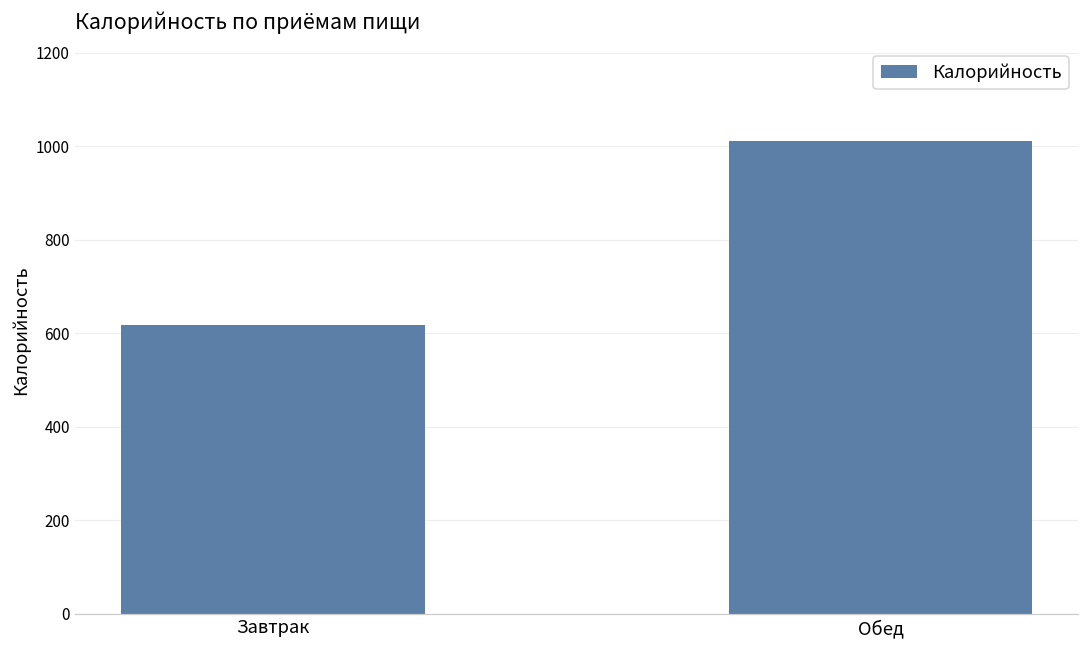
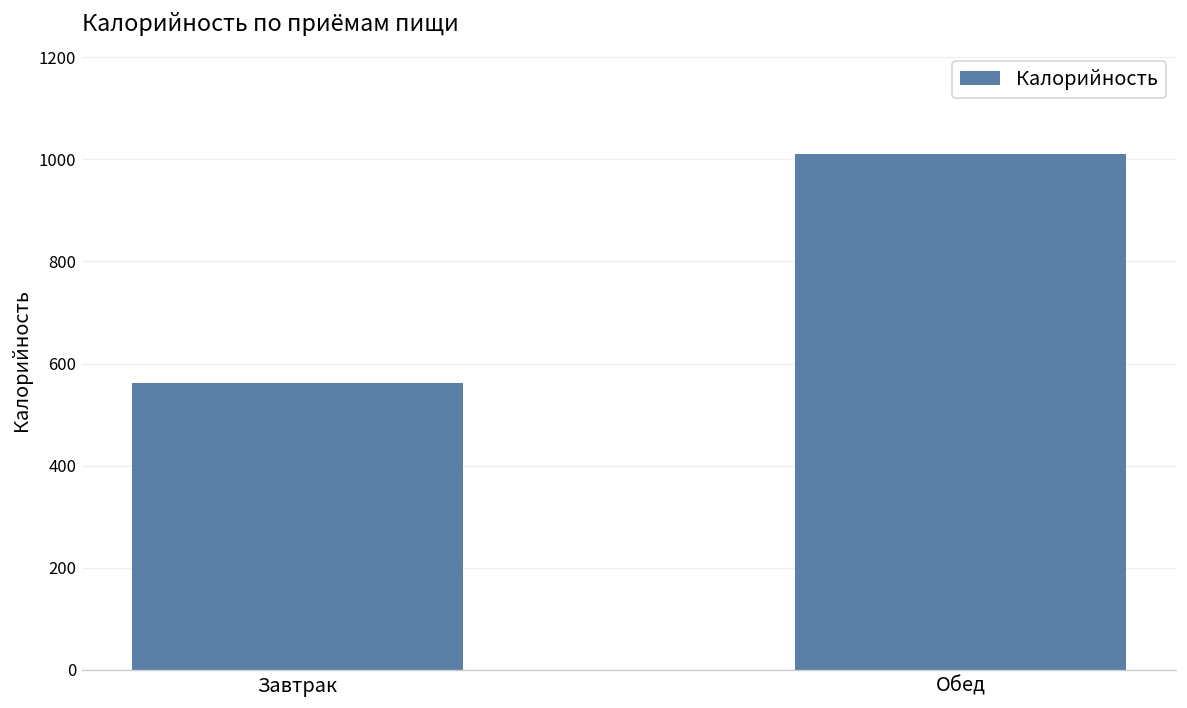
  {
-   "Завтрак": 620,
+   "Завтрак": 560,
    "Обед": 1010
  }
